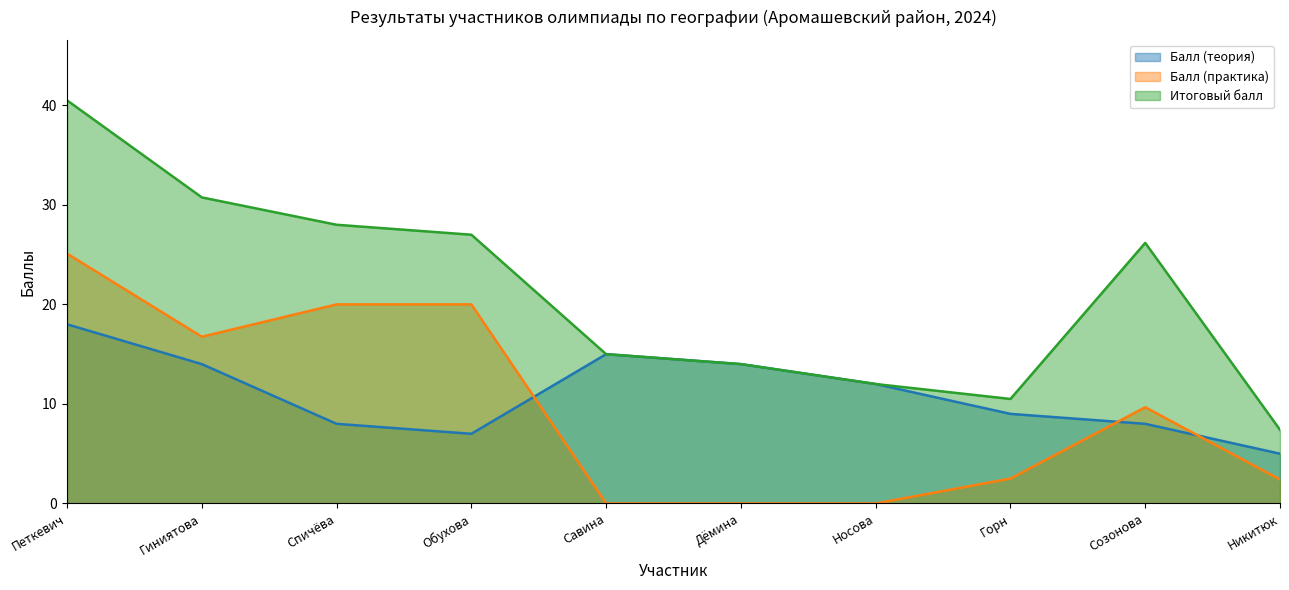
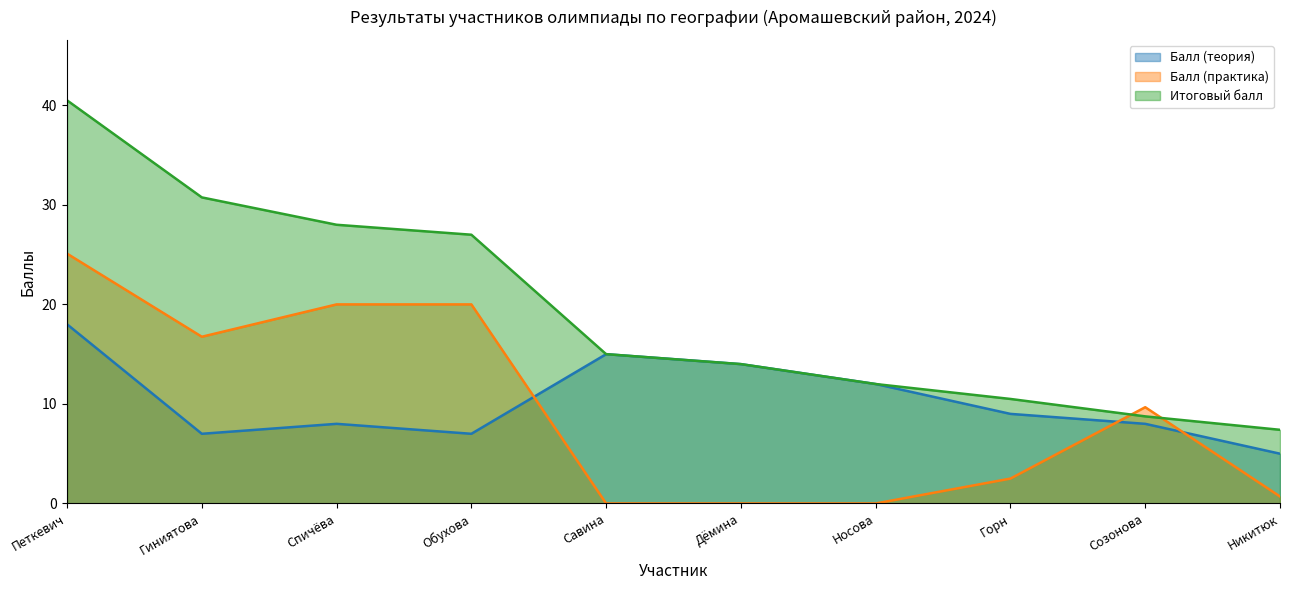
  {
    "Балл (теория)": {
      "Петкевич": 18,
-     "Гиниятова": 14,
+     "Гиниятова": 7,
      "Спичёва": 8,
      "Обухова": 7,
      "Горн": 9,
      "Созонова": 8,
      "Никитюк": 5
    },
    "Балл (практика)": {
      "Петкевич": 25,
      "Гиниятова": 17,
      "Спичёва": 20,
      "Обухова": 20,
      "Савина": 0,
      "Дëмина": 0,
      "Носова": 0,
      "Горн": 3,
      "Созонова": 10,
-     "Никитюк": 2
+     "Никитюк": 1
    },
    "Итоговый балл": {
      "Петкевич": 41,
      "Гиниятова": 31,
      "Спичёва": 28,
      "Обухова": 27,
      "Горн": 11,
-     "Созонова": 26,
+     "Созонова": 9,
      "Никитюк": 7
    }
  }
